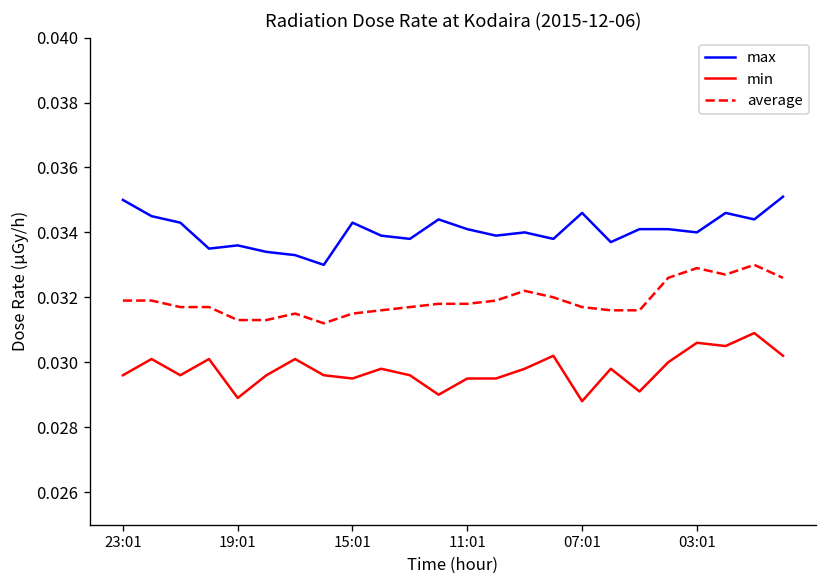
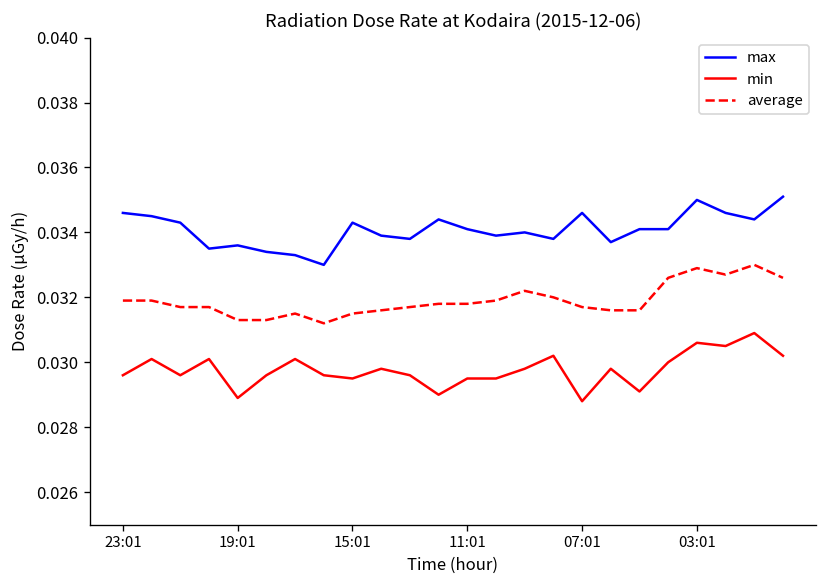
  {
    "max": {
-     "23:01": 0.0350,
+     "23:01": 0.0346,
      "19:01": 0.0336,
      "15:01": 0.0343,
      "11:01": 0.0341,
      "07:01": 0.0346,
-     "03:01": 0.034
+     "03:01": 0.035
    }
  }
